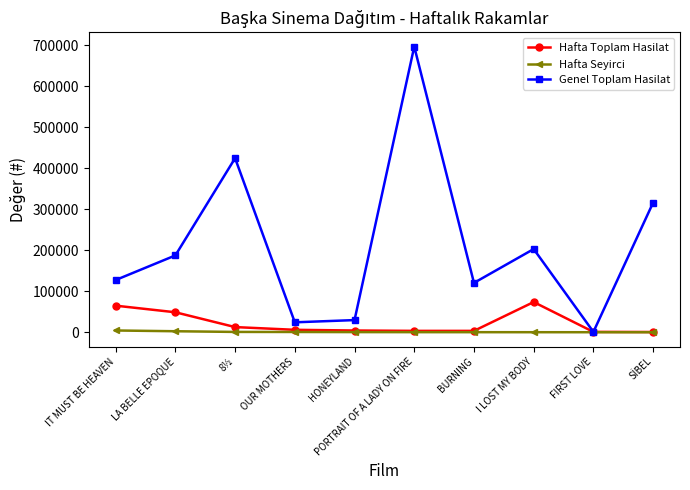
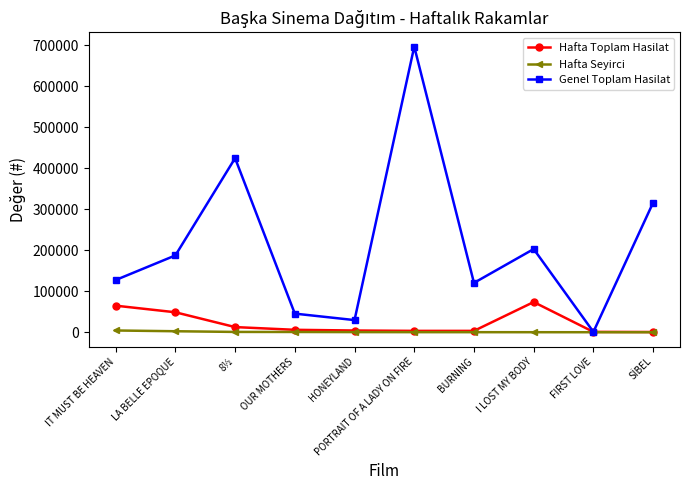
  {
    "Hafta Toplam Hasilat": {
      "IT MUST BE HEAVEN": 60000,
      "LA BELLE EPOQUE": 50000,
      "8½": 10000,
      "I LOST MY BODY": 70000
    },
    "Hafta Seyirci": {
      "IT MUST BE HEAVEN": 0,
      "LA BELLE EPOQUE": 0,
      "8½": 0,
      "I LOST MY BODY": 0
    },
    "Genel Toplam Hasilat": {
      "IT MUST BE HEAVEN": 130000,
      "LA BELLE EPOQUE": 190000,
      "8½": 420000,
-     "OUR MOTHERS": 20000,
+     "OUR MOTHERS": 50000,
      "HONEYLAND": 30000,
      "PORTRAIT OF A LADY ON FIRE": 700000,
      "BURNING": 120000,
      "I LOST MY BODY": 200000,
      "SİBEL": 320000
    }
  }
